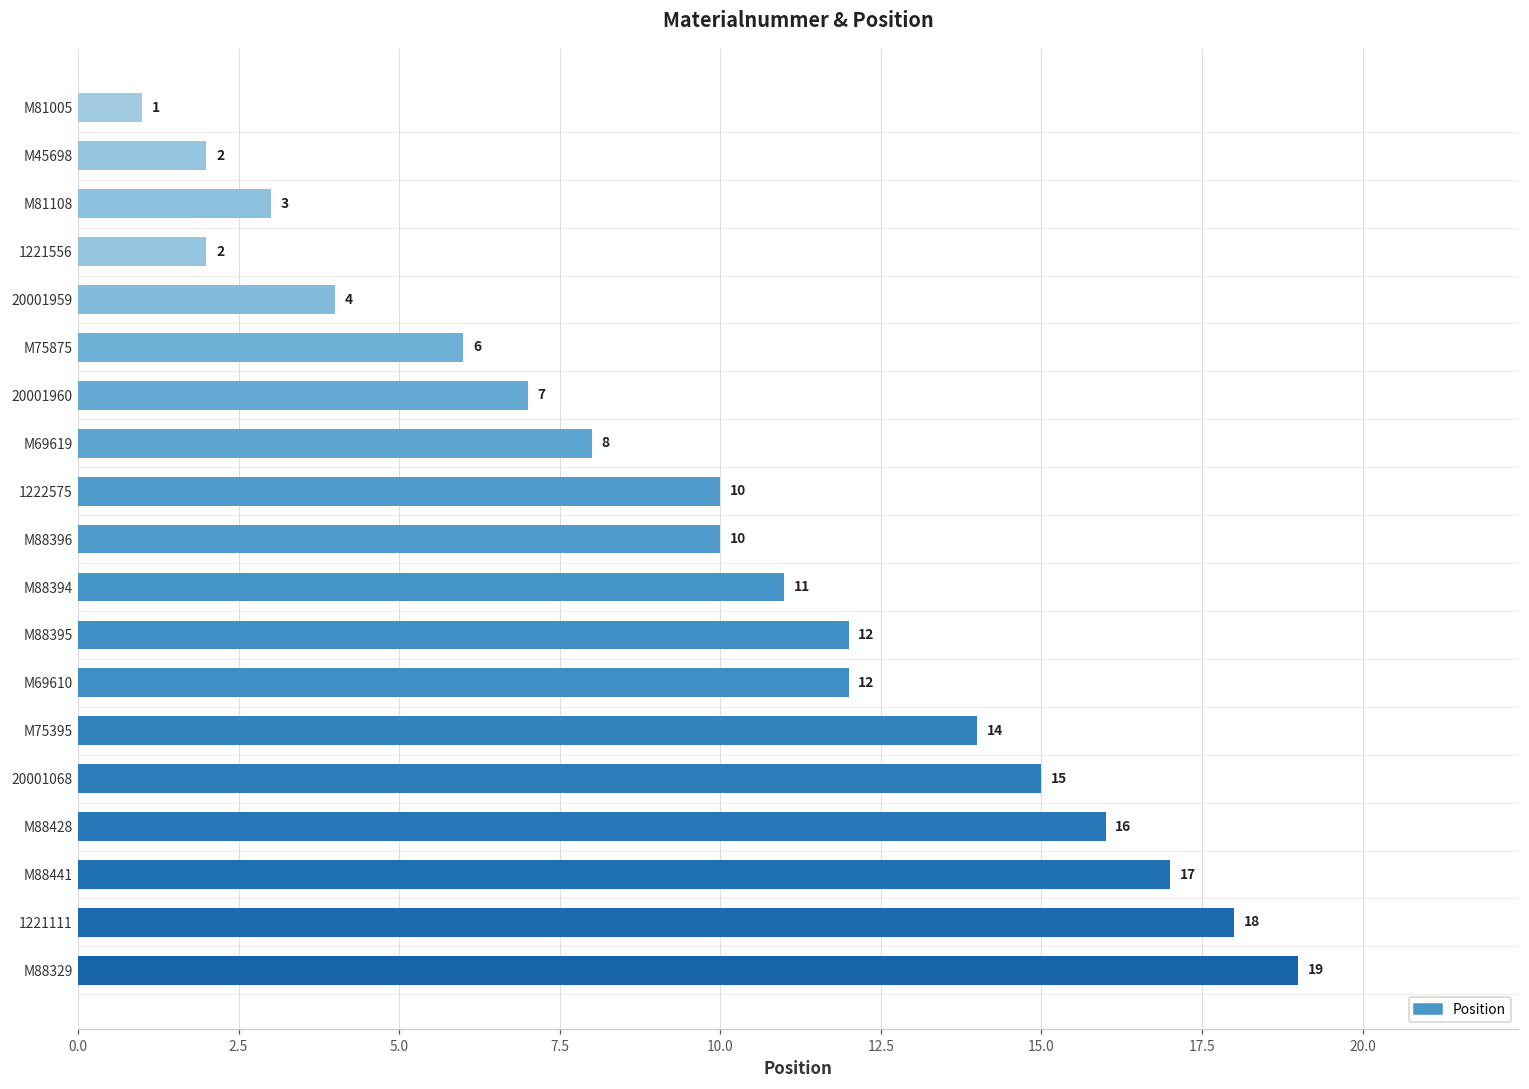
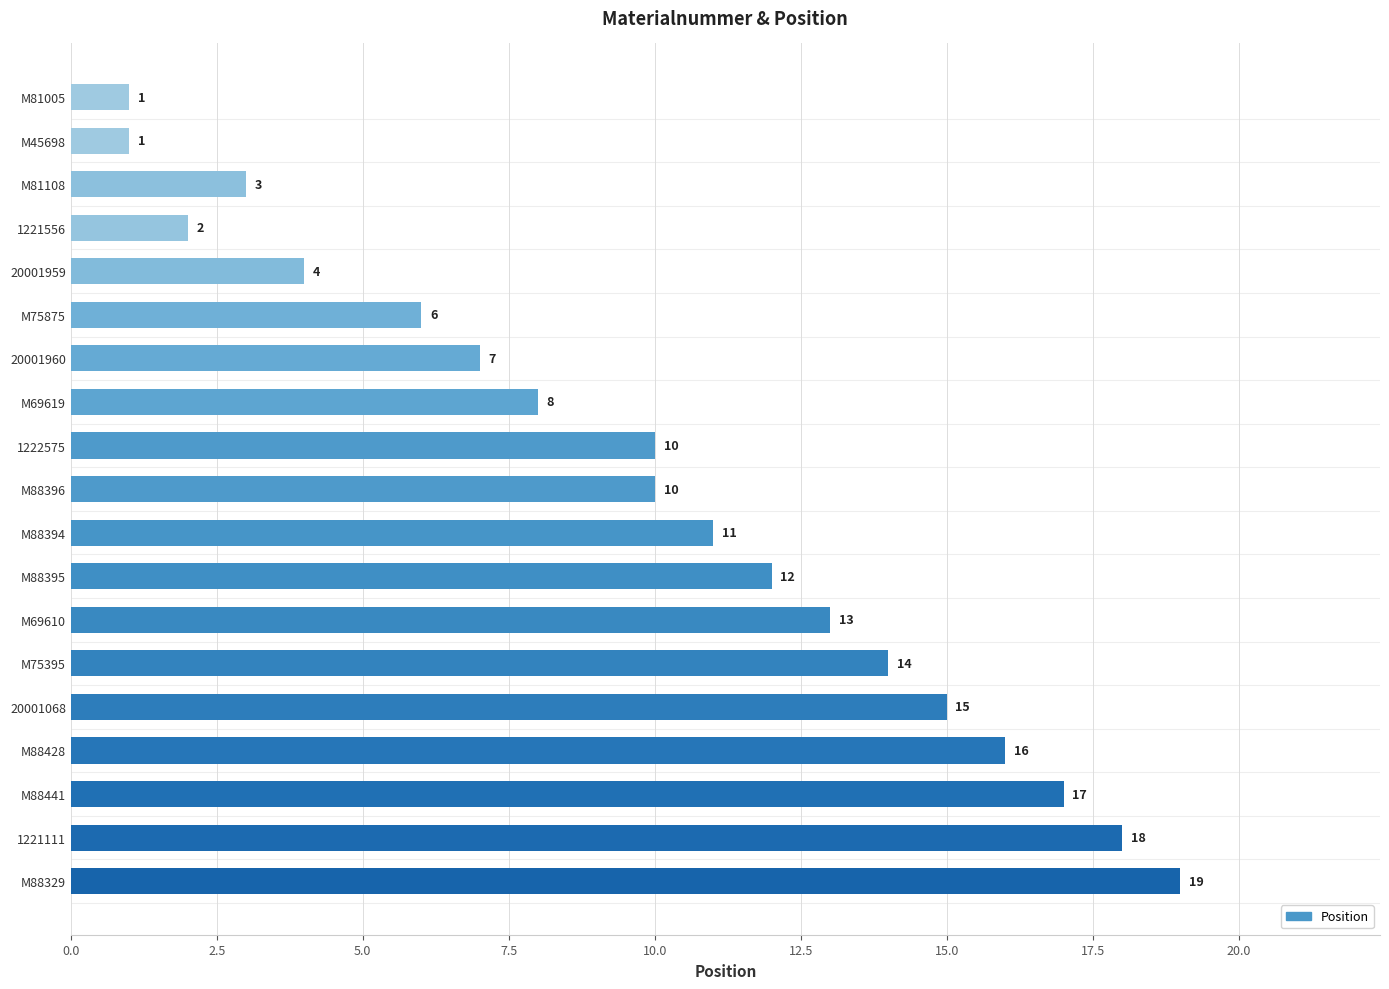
  {
    "M81005": 1,
-   "M45698": 2,
+   "M45698": 1,
    "M81108": 3,
    "1221556": 2,
    "20001959": 4,
    "M75875": 6,
    "20001960": 7,
    "M69619": 8,
    "1222575": 10,
    "M88396": 10,
    "M88394": 11,
    "M88395": 12,
-   "M69610": 12,
+   "M69610": 13,
    "M75395": 14,
    "20001068": 15,
    "M88428": 16,
    "M88441": 17,
    "1221111": 18,
    "M88329": 19
  }
